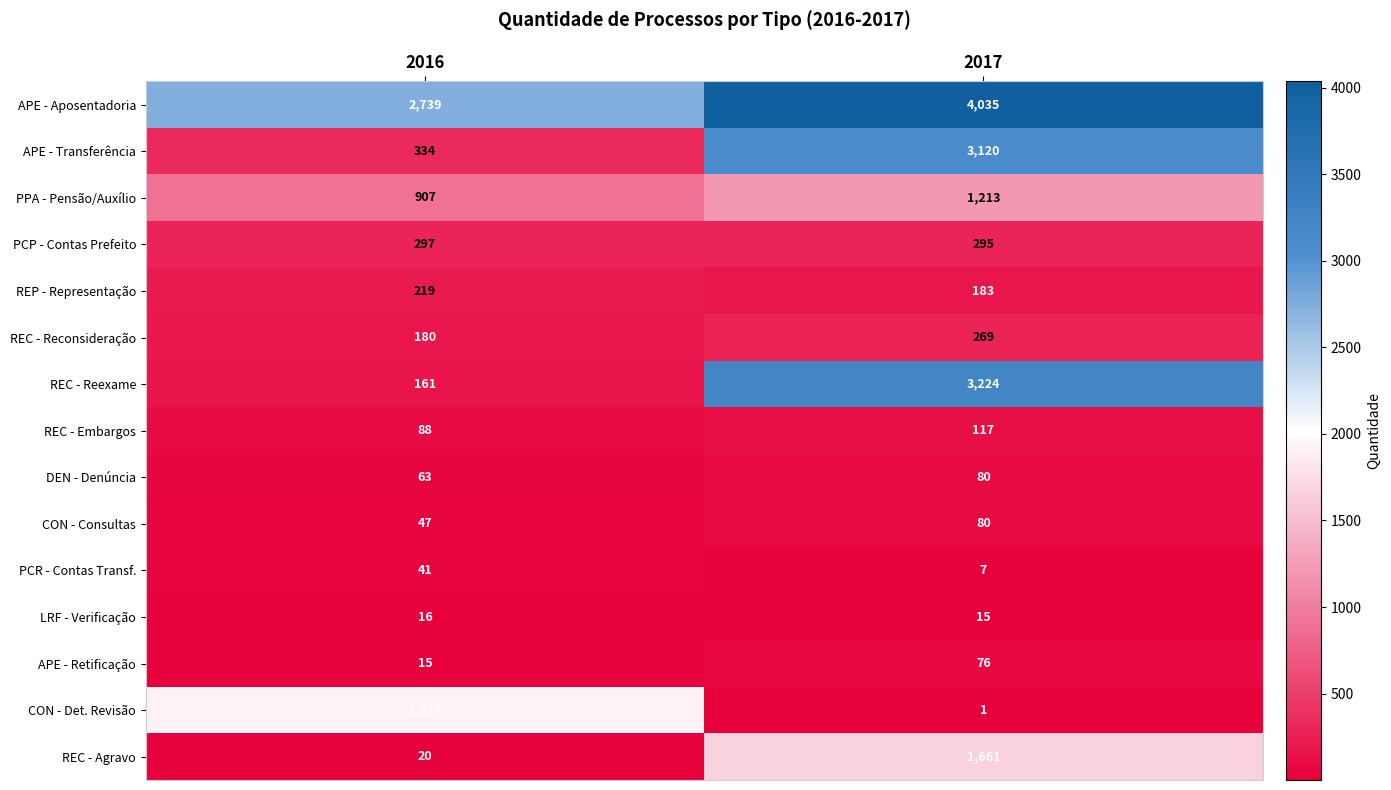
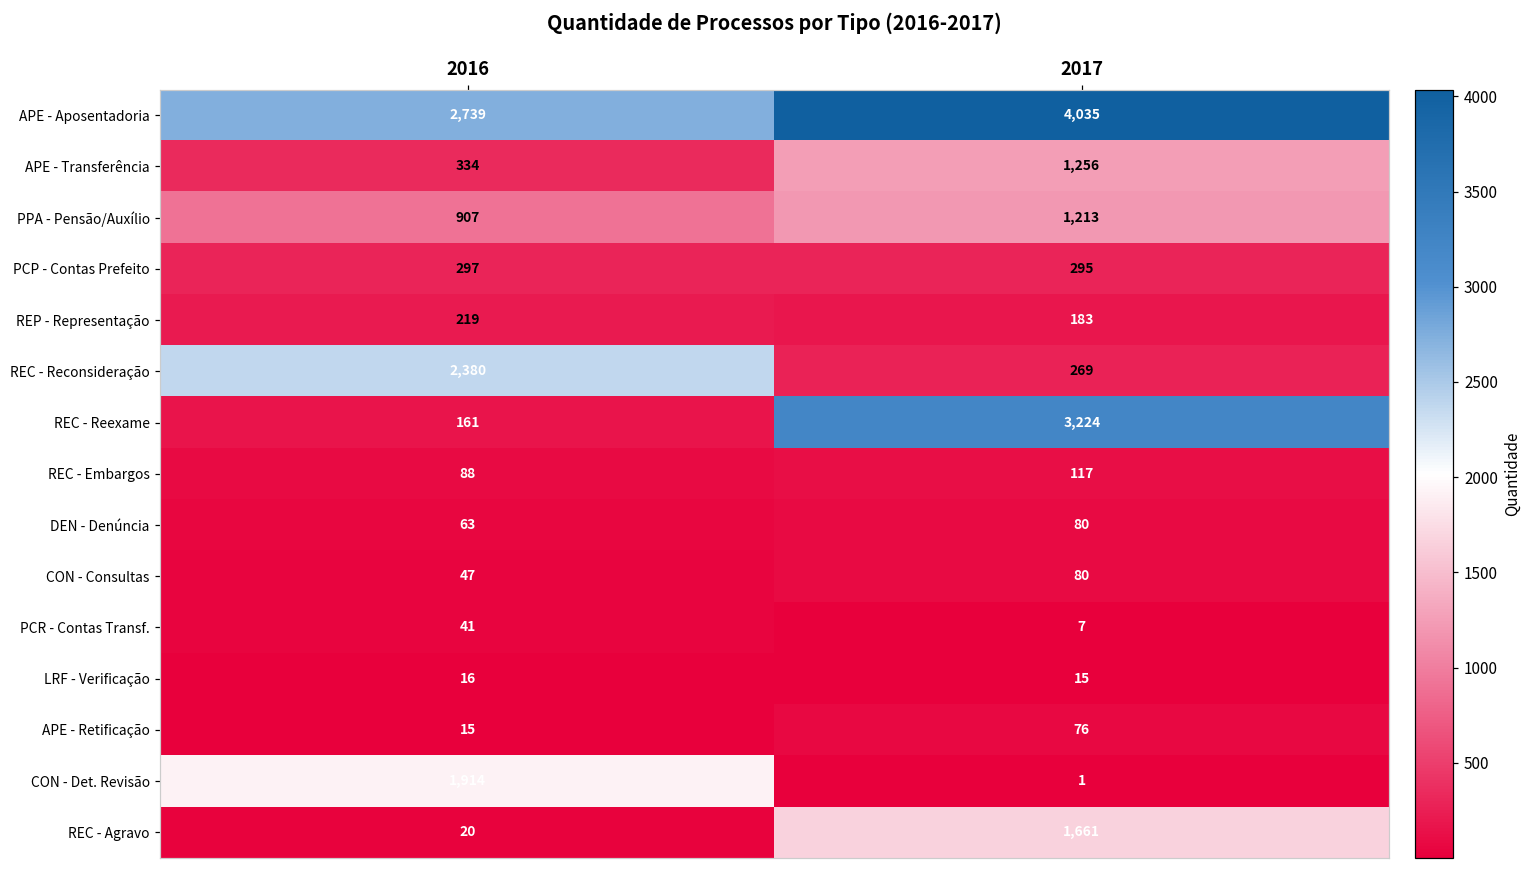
  {
    "APE - Aposentadoria": {
      "2016": "2,739",
      "2017": "4,035"
    },
    "APE - Transferência": {
      "2016": "334",
-     "2017": "3,120"
+     "2017": "1,256"
    },
    "PPA - Pensão/Auxílio": {
      "2016": "907",
      "2017": "1,213"
    },
    "PCP - Contas Prefeito": {
      "2016": "297",
      "2017": "295"
    },
    "REP - Representação": {
      "2016": "219",
      "2017": "183"
    },
    "REC - Reconsideração": {
-     "2016": "180",
+     "2016": "2,380",
      "2017": "269"
    },
    "REC - Reexame": {
      "2016": "161",
      "2017": "3,224"
    },
    "REC - Embargos": {
      "2016": "88",
      "2017": "117"
    },
    "DEN - Denúncia": {
      "2016": "63",
      "2017": "80"
    },
    "CON - Consultas": {
      "2016": "47",
      "2017": "80"
    },
    "PCR - Contas Transf.": {
      "2016": "41",
      "2017": "7"
    },
    "LRF - Verificação": {
      "2016": "16",
      "2017": "15"
    },
    "APE - Retificação": {
      "2016": "15",
      "2017": "76"
    },
    "CON - Det. Revisão": {
      "2017": "1"
    },
    "REC - Agravo": {
      "2016": "20"
    }
  }
